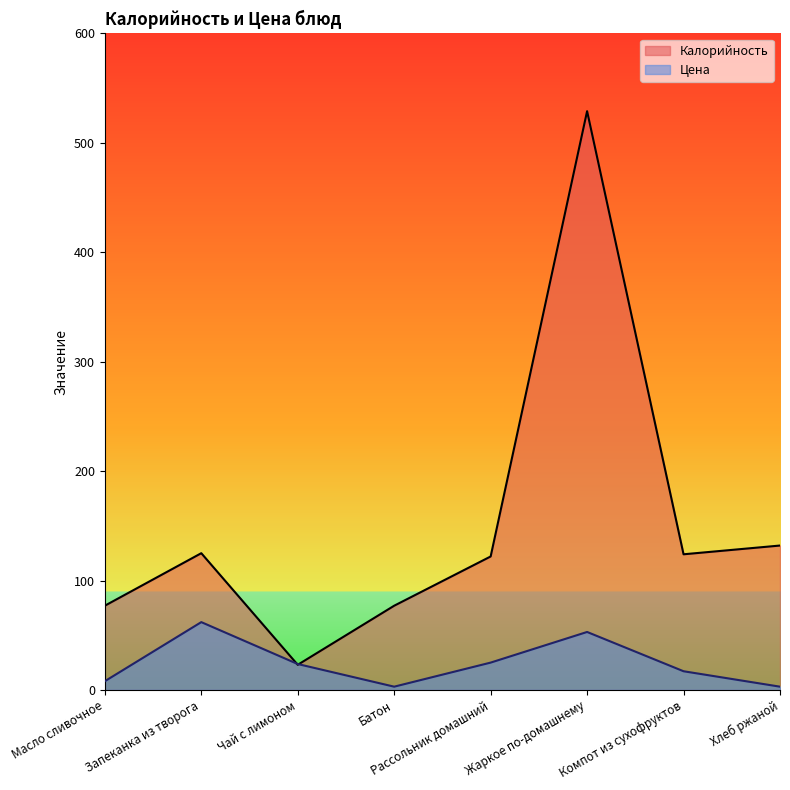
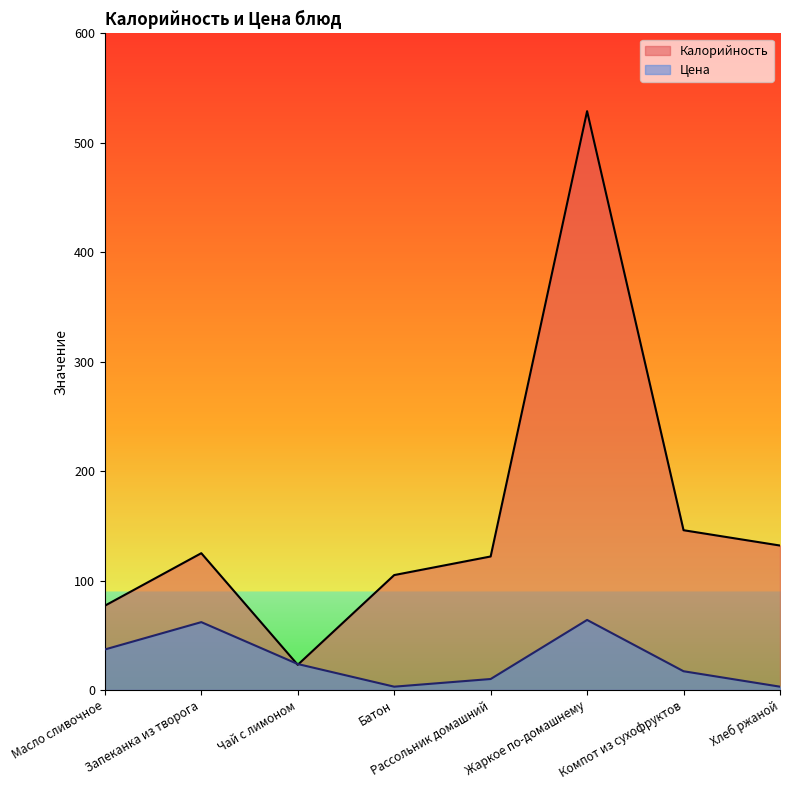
  {
    "Калорийность": {
      "Масло сливочное": 77,
      "Запеканка из творога": 125,
-     "Батон": 77,
+     "Батон": 105,
      "Рассольник домашний": 122,
      "Жаркое по-домашнему": 529,
-     "Компот из сухофруктов": 124,
+     "Компот из сухофруктов": 146,
      "Хлеб ржаной": 132
    },
    "Цена": {
-     "Масло сливочное": 8,
+     "Масло сливочное": 37,
      "Запеканка из творога": 62,
      "Батон": 3,
-     "Рассольник домашний": 25,
-     "Жаркое по-домашнему": 53,
+     "Рассольник домашний": 10,
+     "Жаркое по-домашнему": 64,
      "Компот из сухофруктов": 17,
      "Хлеб ржаной": 3
    }
  }
